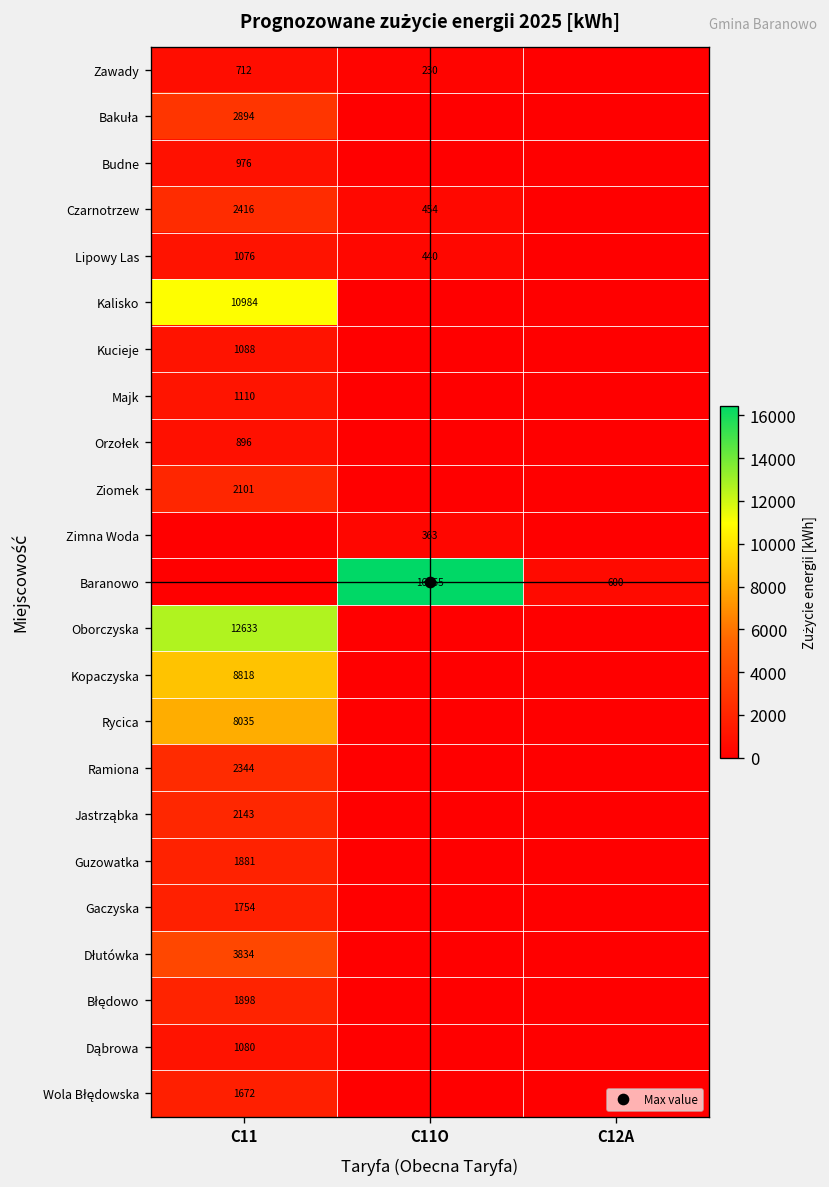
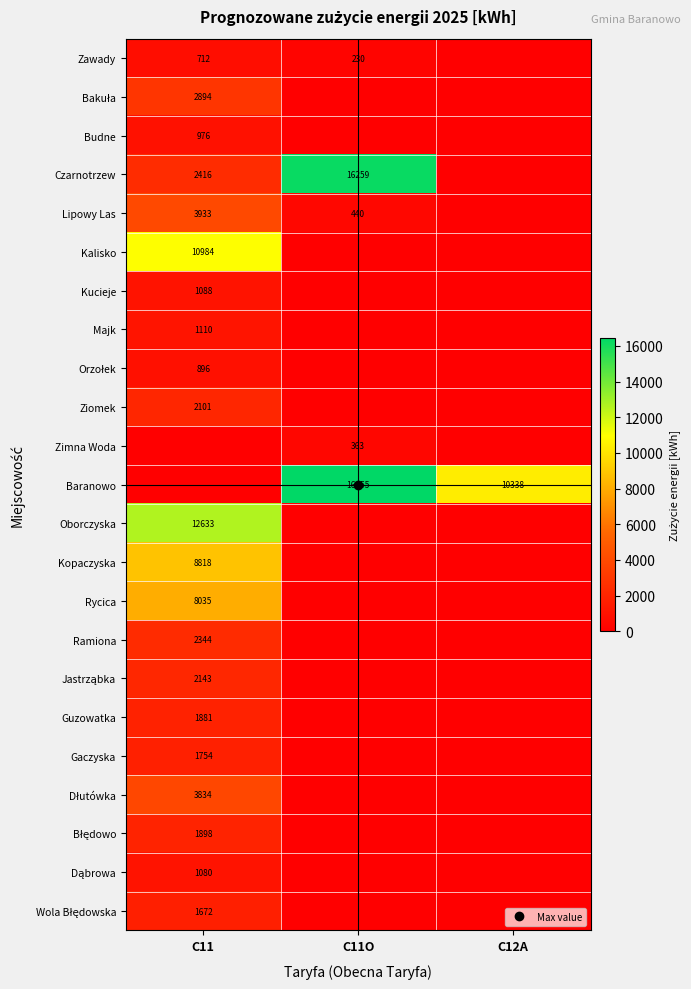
  {
    "Zawady": {
      "C11": 712,
      "C11O": 230
    },
    "Bakuła": {
      "C11": 2894
    },
    "Budne": {
      "C11": 976
    },
    "Czarnotrzew": {
      "C11": 2416,
-     "C11O": 454
+     "C11O": 16259
    },
    "Lipowy Las": {
-     "C11": 1076,
+     "C11": 3933,
      "C11O": 440
    },
    "Kalisko": {
      "C11": 10984
    },
    "Kucieje": {
      "C11": 1088
    },
    "Majk": {
      "C11": 1110
    },
    "Orzołek": {
      "C11": 896
    },
    "Ziomek": {
      "C11": 2101
    },
    "Zimna Woda": {
      "C11O": 363
    },
    "Baranowo": {
-     "C12A": 600
+     "C12A": 10338
    },
    "Oborczyska": {
      "C11": 12633
    },
    "Kopaczyska": {
      "C11": 8818
    },
    "Rycica": {
      "C11": 8035
    },
    "Ramiona": {
      "C11": 2344
    },
    "Jastrząbka": {
      "C11": 2143
    },
    "Guzowatka": {
      "C11": 1881
    },
    "Gaczyska": {
      "C11": 1754
    },
    "Dłutówka": {
      "C11": 3834
    },
    "Błędowo": {
      "C11": 1898
    },
    "Dąbrowa": {
      "C11": 1080
    },
    "Wola Błędowska": {
      "C11": 1672
    }
  }
